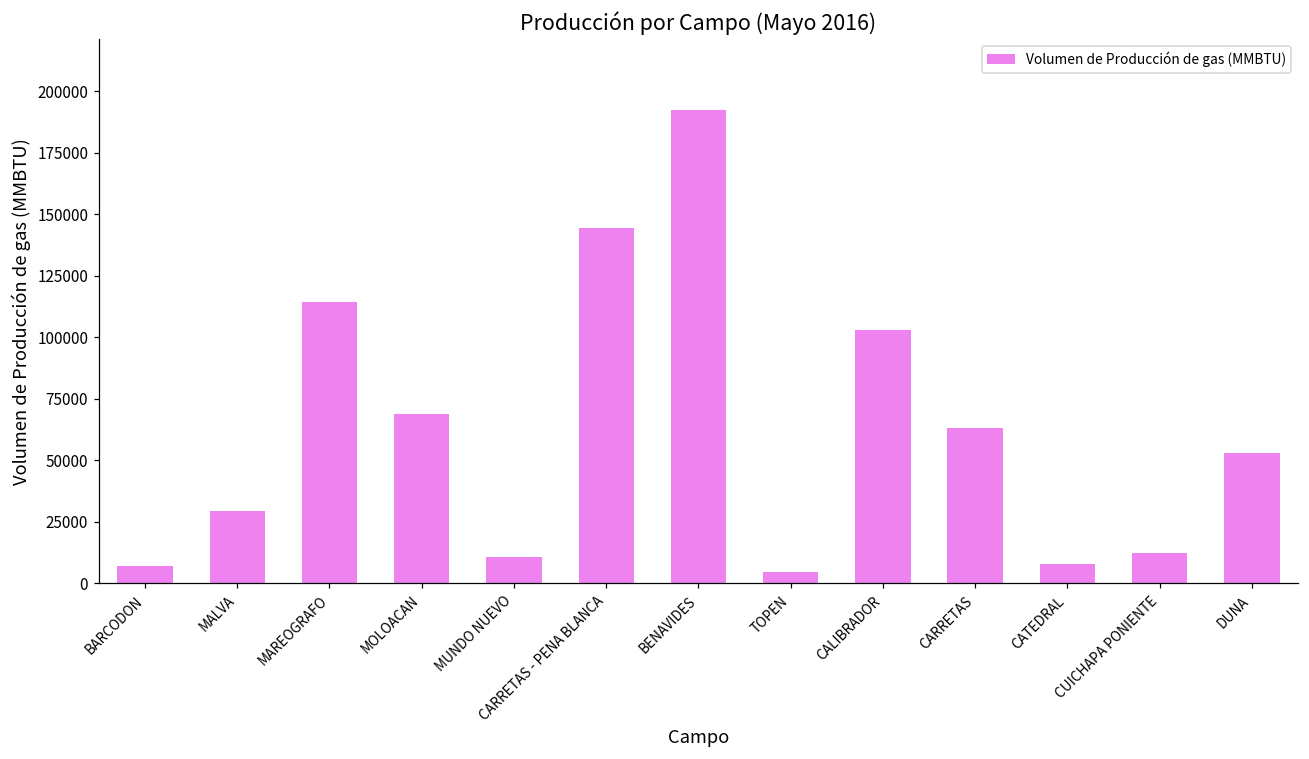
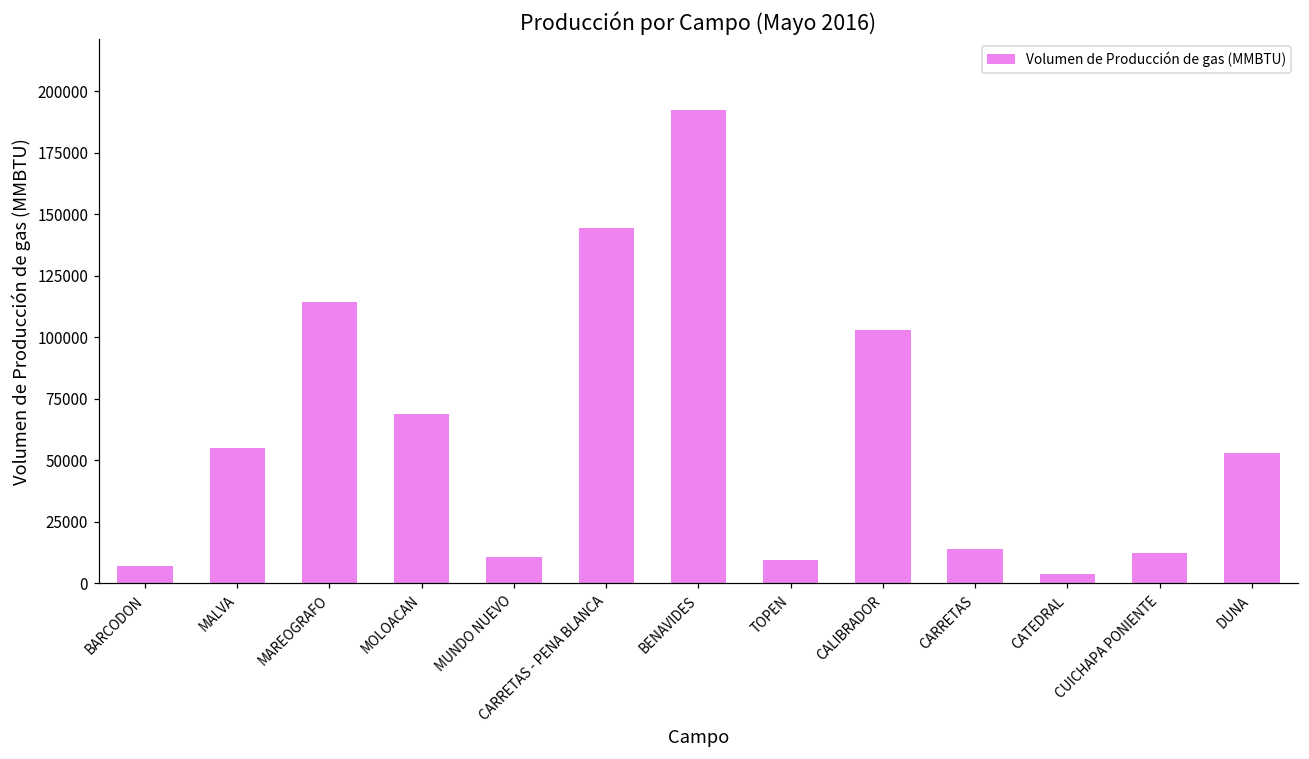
  {
    "BARCODON": 7000,
-   "MALVA": 30000,
+   "MALVA": 55000,
    "MAREOGRAFO": 114000,
    "MOLOACAN": 69000,
    "MUNDO NUEVO": 11000,
    "CARRETAS - PENA BLANCA": 145000,
    "BENAVIDES": 192000,
-   "TOPEN": 5000,
+   "TOPEN": 9000,
    "CALIBRADOR": 103000,
-   "CARRETAS": 63000,
-   "CATEDRAL": 8000,
+   "CARRETAS": 14000,
+   "CATEDRAL": 4000,
    "CUICHAPA PONIENTE": 12000,
    "DUNA": 53000
  }
